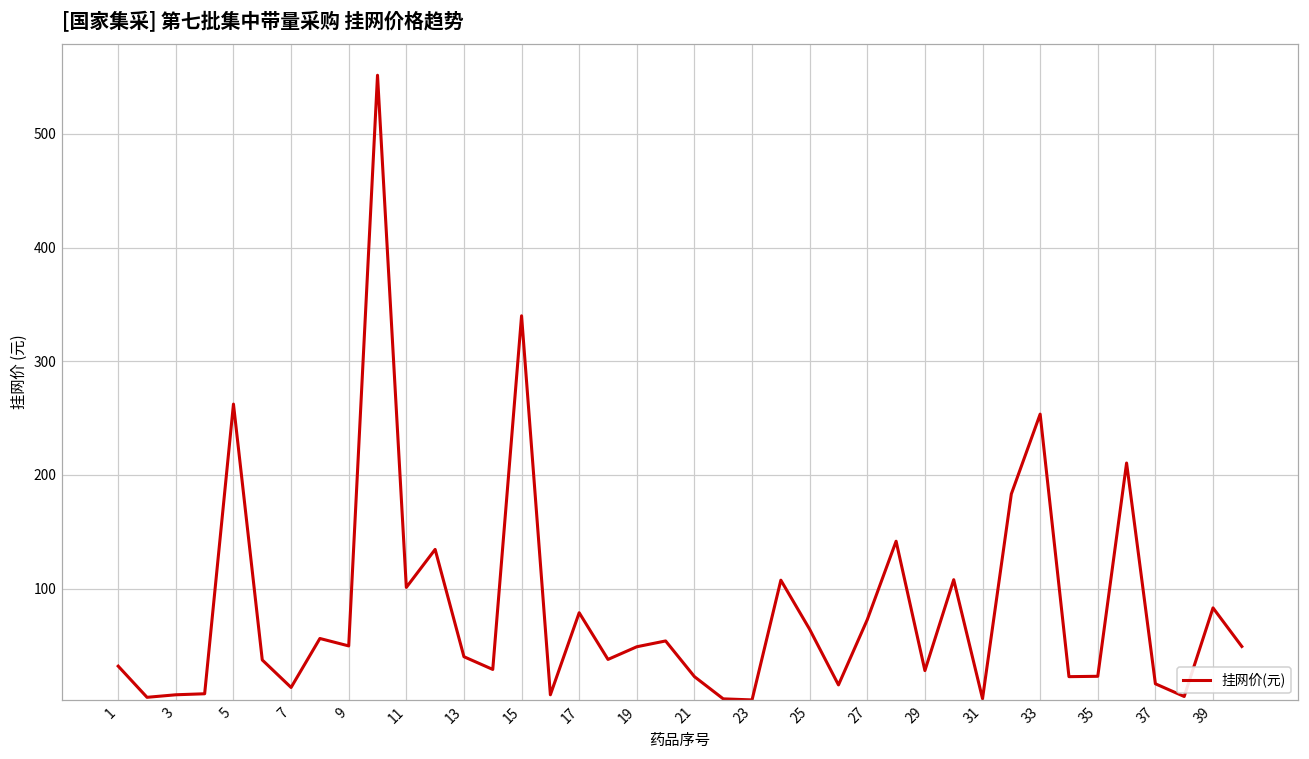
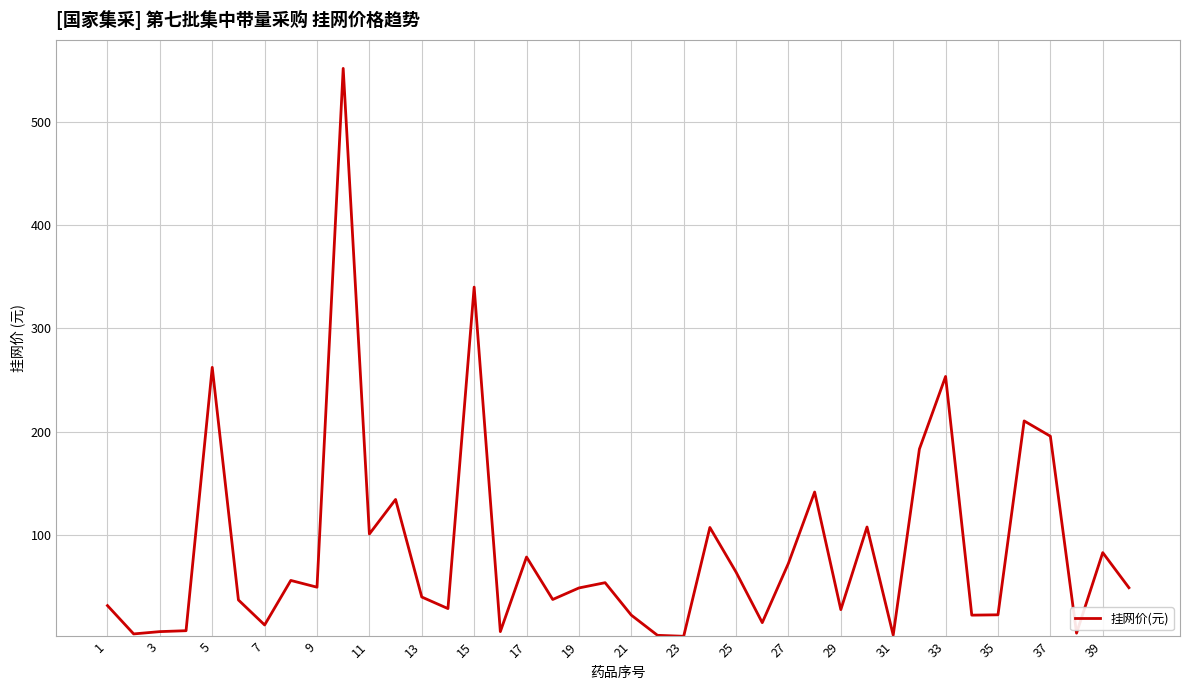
  {
    "1": 32,
    "3": 7,
    "5": 262,
    "7": 13,
    "9": 50,
    "11": 101,
    "13": 40,
    "15": 340,
    "17": 79,
    "19": 49,
    "21": 22,
    "23": 2,
    "25": 64,
    "27": 73,
    "29": 28,
    "31": 3,
    "33": 253,
    "35": 23,
-   "37": 16,
+   "37": 196,
    "39": 83
  }
